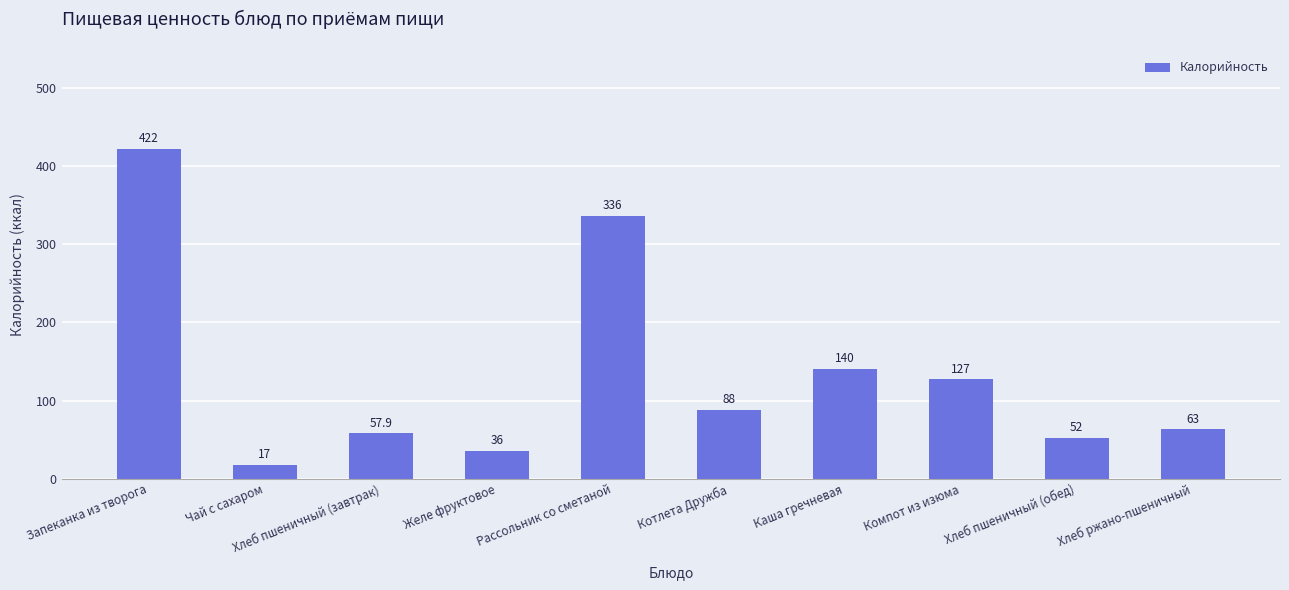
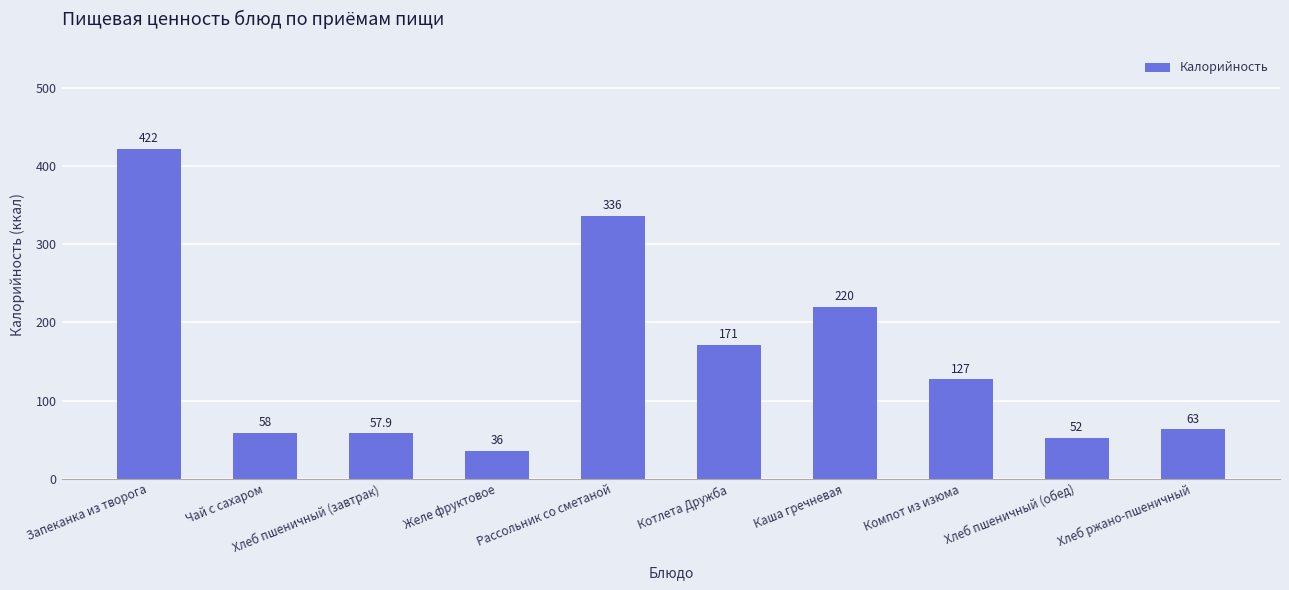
  {
    "Запеканка из творога": 422,
-   "Чай с сахаром": 17,
+   "Чай с сахаром": 58,
    "Хлеб пшеничный (завтрак)": 57.9,
    "Желе фруктовое": 36,
    "Рассольник со сметаной": 336,
-   "Котлета Дружба": 88,
-   "Каша гречневая": 140,
+   "Котлета Дружба": 171,
+   "Каша гречневая": 220,
    "Компот из изюма": 127,
    "Хлеб пшеничный (обед)": 52,
    "Хлеб ржано-пшеничный": 63
  }
